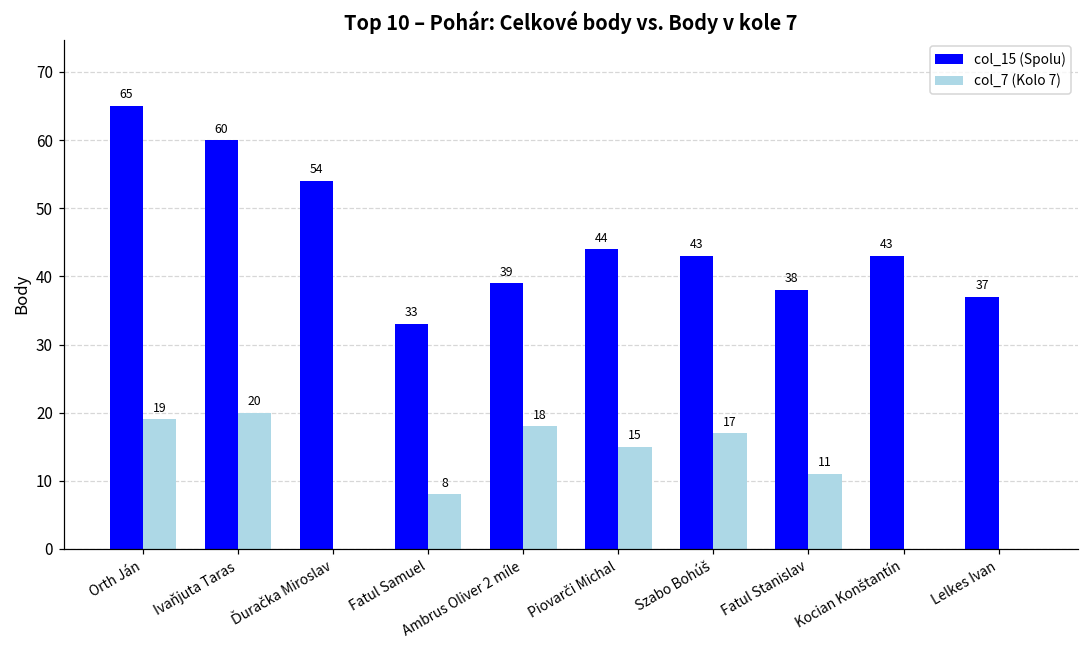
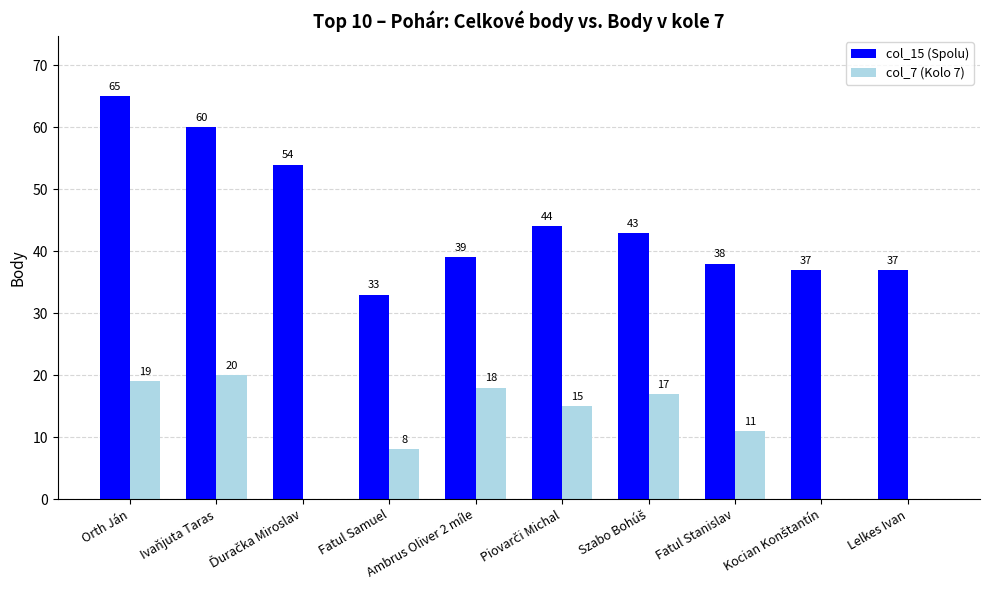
  {
    "col_15 (Spolu)": {
      "Orth Ján": 65,
      "Ivaňjuta Taras": 60,
      "Ďuračka Miroslav": 54,
      "Fatul Samuel": 33,
      "Ambrus Oliver 2 míle": 39,
      "Piovarči Michal": 44,
      "Szabo Bohúš": 43,
      "Fatul Stanislav": 38,
-     "Kocian Konštantín": 43,
+     "Kocian Konštantín": 37,
      "Lelkes Ivan": 37
    },
    "col_7 (Kolo 7)": {
      "Orth Ján": 19,
      "Ivaňjuta Taras": 20,
      "Fatul Samuel": 8,
      "Ambrus Oliver 2 míle": 18,
      "Piovarči Michal": 15,
      "Szabo Bohúš": 17,
      "Fatul Stanislav": 11
    }
  }
